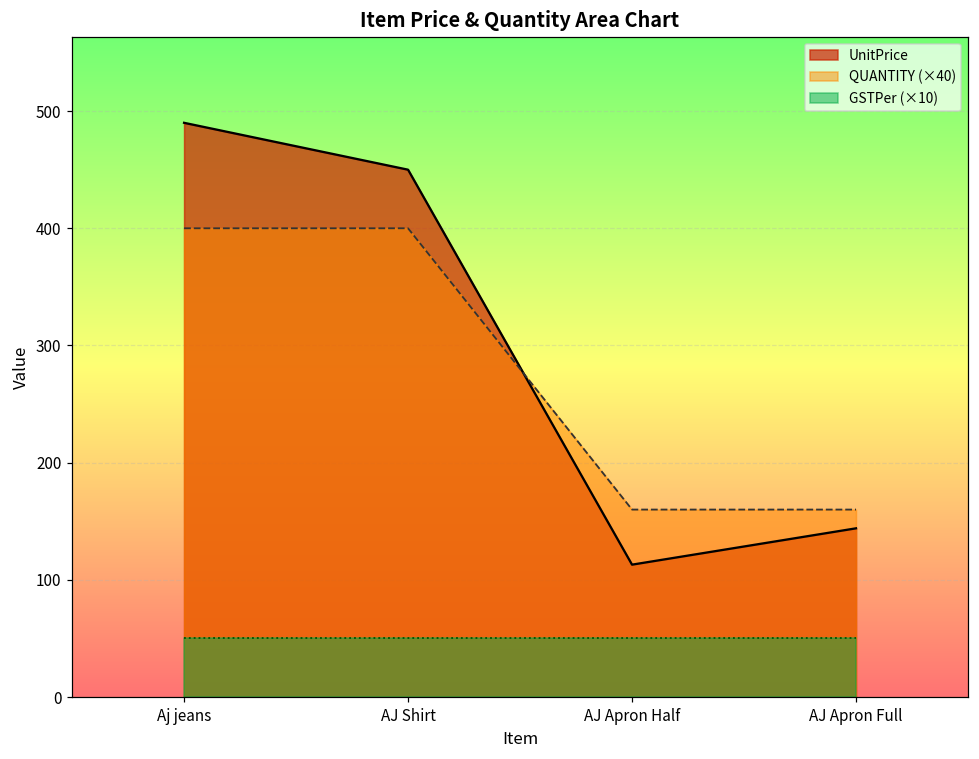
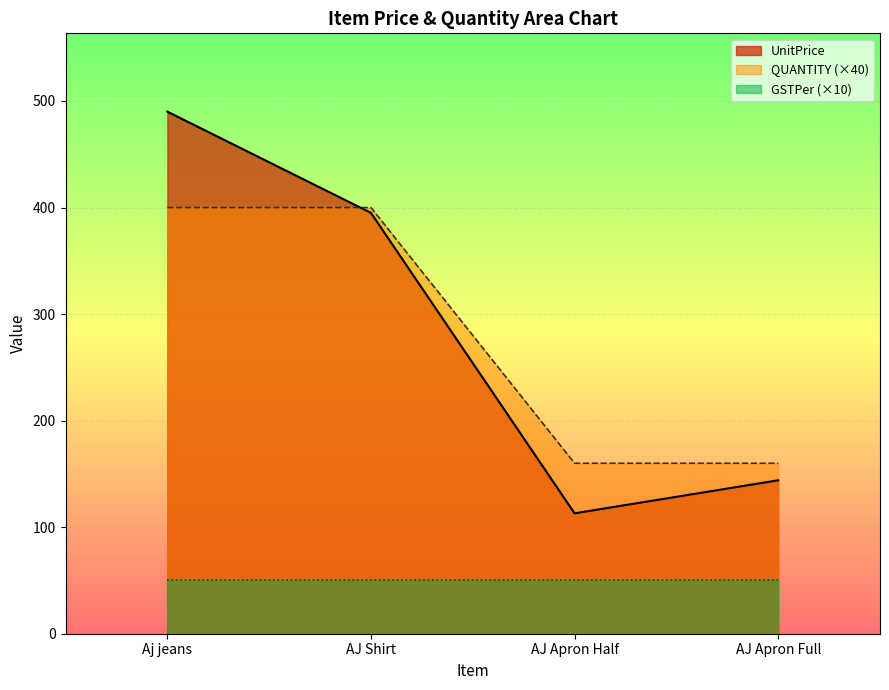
  {
    "UnitPrice": {
      "Aj jeans": 490,
-     "AJ Shirt": 450,
+     "AJ Shirt": 395,
      "AJ Apron Half": 113,
      "AJ Apron Full": 144
    },
    "QUANTITY (×40)": {
      "Aj jeans": 400,
      "AJ Shirt": 400,
      "AJ Apron Half": 160,
      "AJ Apron Full": 160
    },
    "GSTPer (×10)": {
      "Aj jeans": 50,
      "AJ Shirt": 50,
      "AJ Apron Half": 50,
      "AJ Apron Full": 50
    }
  }
